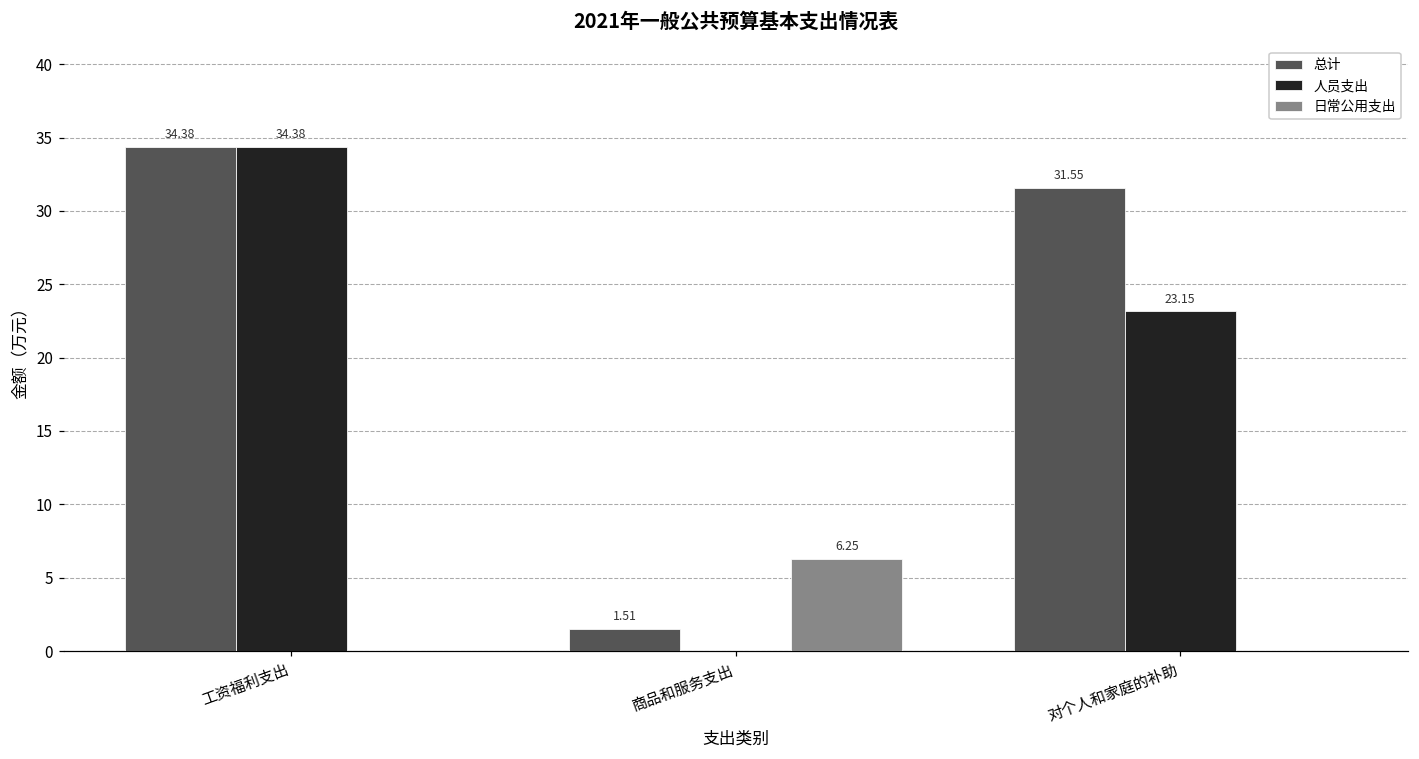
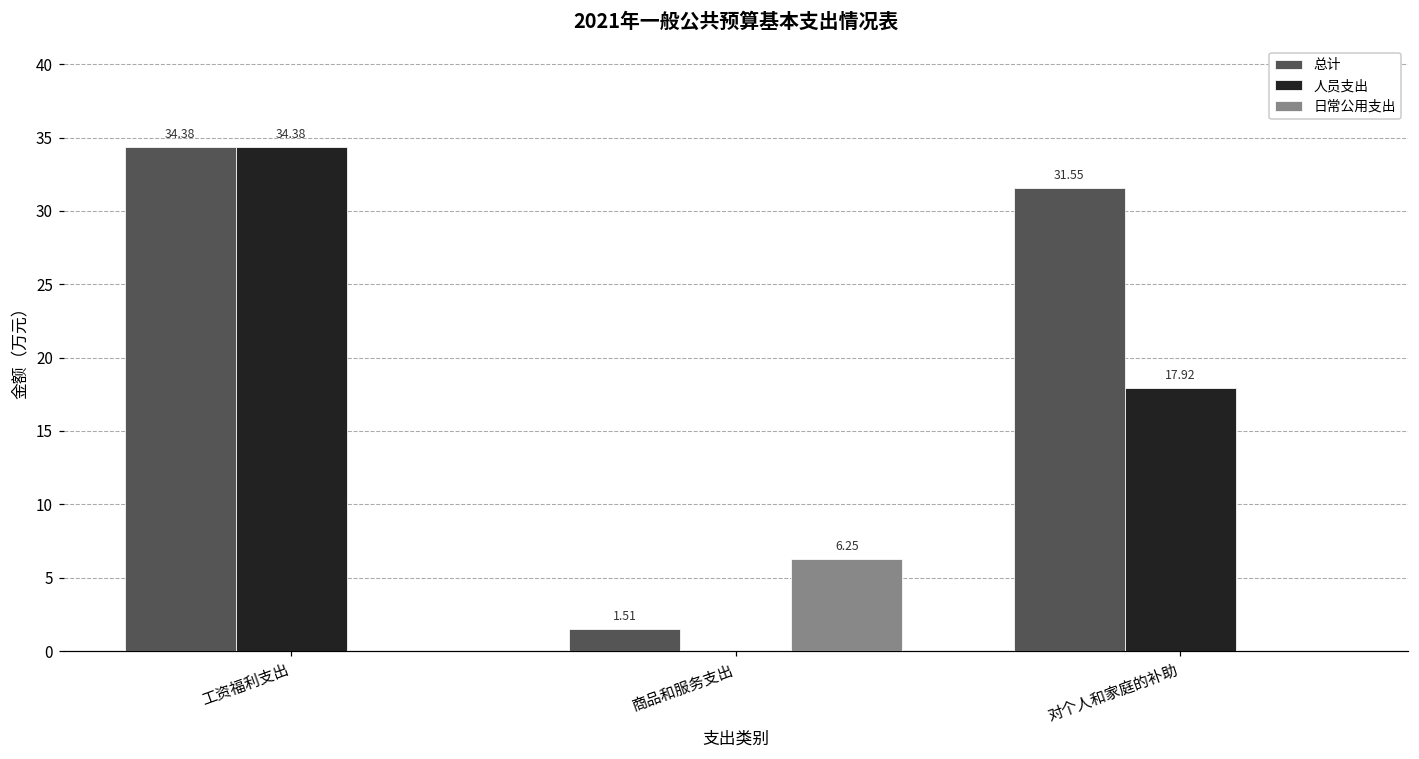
  {
    "总计": {
      "工资福利支出": 34.38,
      "商品和服务支出": 1.51,
      "对个人和家庭的补助": 31.55
    },
    "人员支出": {
      "工资福利支出": 34.38,
-     "对个人和家庭的补助": 23.15
+     "对个人和家庭的补助": 17.92
    },
    "日常公用支出": {
      "商品和服务支出": 6.25
    }
  }
